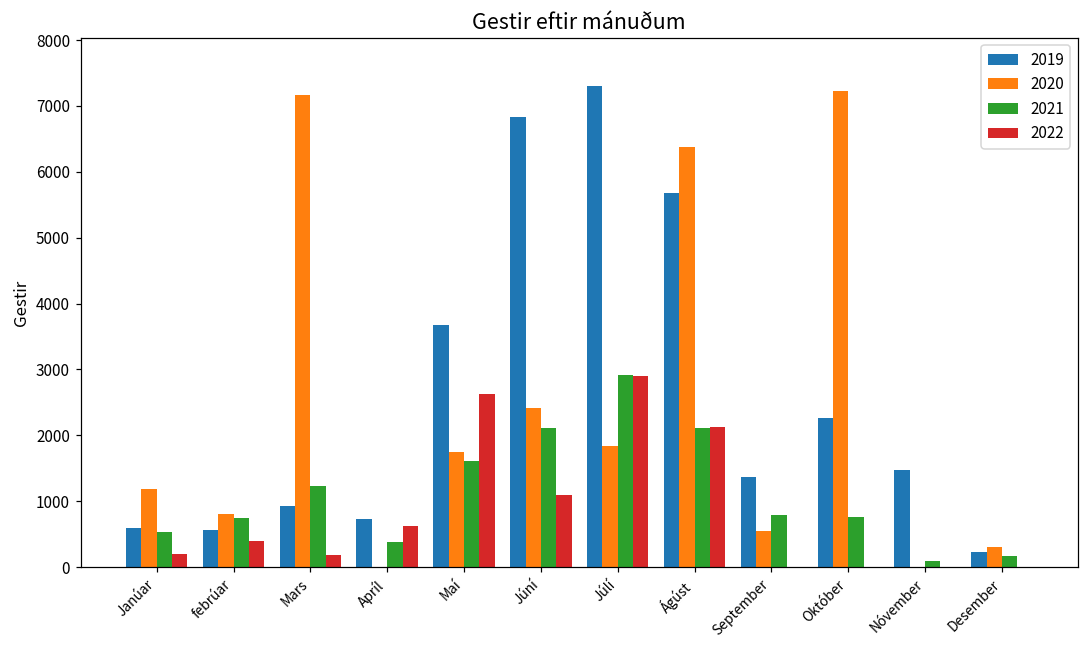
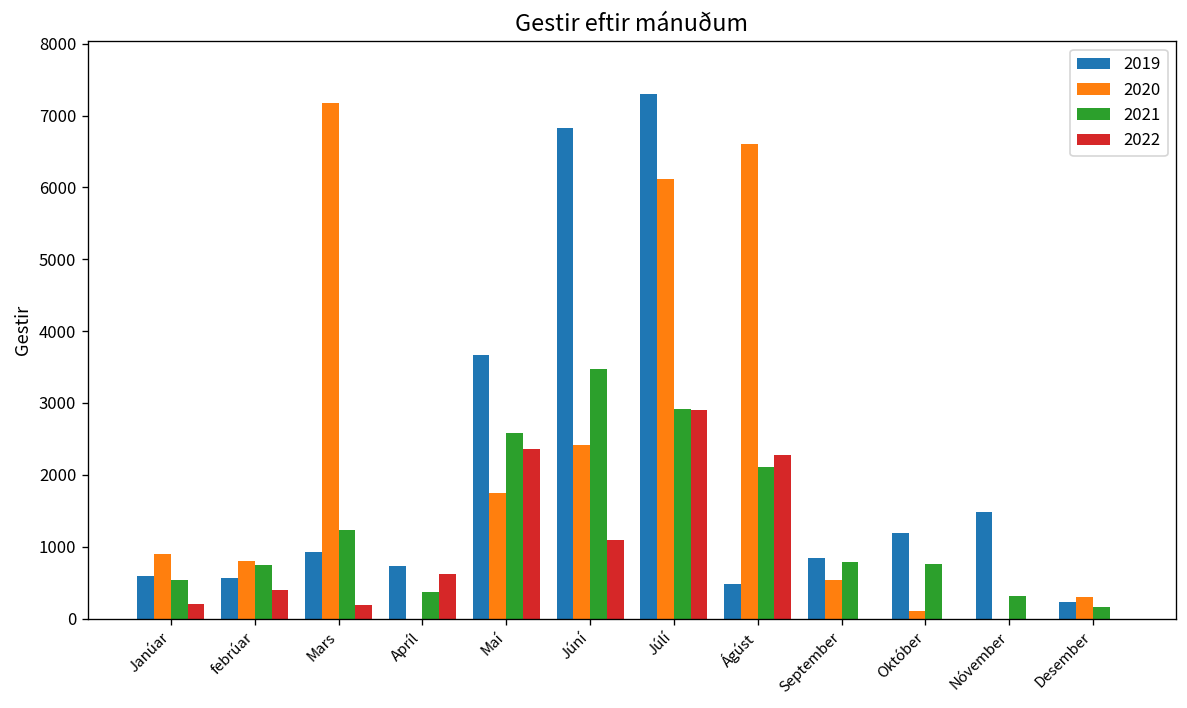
  {
    "2019": {
      "Janúar": 600,
      "febrúar": 600,
      "Mars": 900,
      "Apríl": 700,
      "Maí": 3700,
      "Júní": 6800,
      "Júlí": 7300,
-     "Ágúst": 5700,
-     "September": 1400,
-     "Október": 2300,
+     "Ágúst": 500,
+     "September": 800,
+     "Október": 1200,
      "Nóvember": 1500,
      "Desember": 200
    },
    "2020": {
-     "Janúar": 1200,
+     "Janúar": 900,
      "febrúar": 800,
      "Mars": 7200,
      "Apríl": 0,
      "Maí": 1700,
      "Júní": 2400,
-     "Júlí": 1800,
-     "Ágúst": 6400,
+     "Júlí": 6100,
+     "Ágúst": 6600,
      "September": 500,
-     "Október": 7200,
+     "Október": 100,
      "Nóvember": 0,
      "Desember": 300
    },
    "2021": {
      "Janúar": 500,
      "febrúar": 700,
      "Mars": 1200,
      "Apríl": 400,
-     "Maí": 1600,
-     "Júní": 2100,
+     "Maí": 2600,
+     "Júní": 3500,
      "Júlí": 2900,
      "Ágúst": 2100,
      "September": 800,
      "Október": 800,
-     "Nóvember": 100,
+     "Nóvember": 300,
      "Desember": 200
    },
    "2022": {
      "Janúar": 200,
      "febrúar": 400,
      "Mars": 200,
      "Apríl": 600,
-     "Maí": 2600,
+     "Maí": 2400,
      "Júní": 1100,
      "Júlí": 2900,
-     "Ágúst": 2100,
+     "Ágúst": 2300,
      "September": 0,
      "Október": 0,
      "Nóvember": 0,
      "Desember": 0
    }
  }
